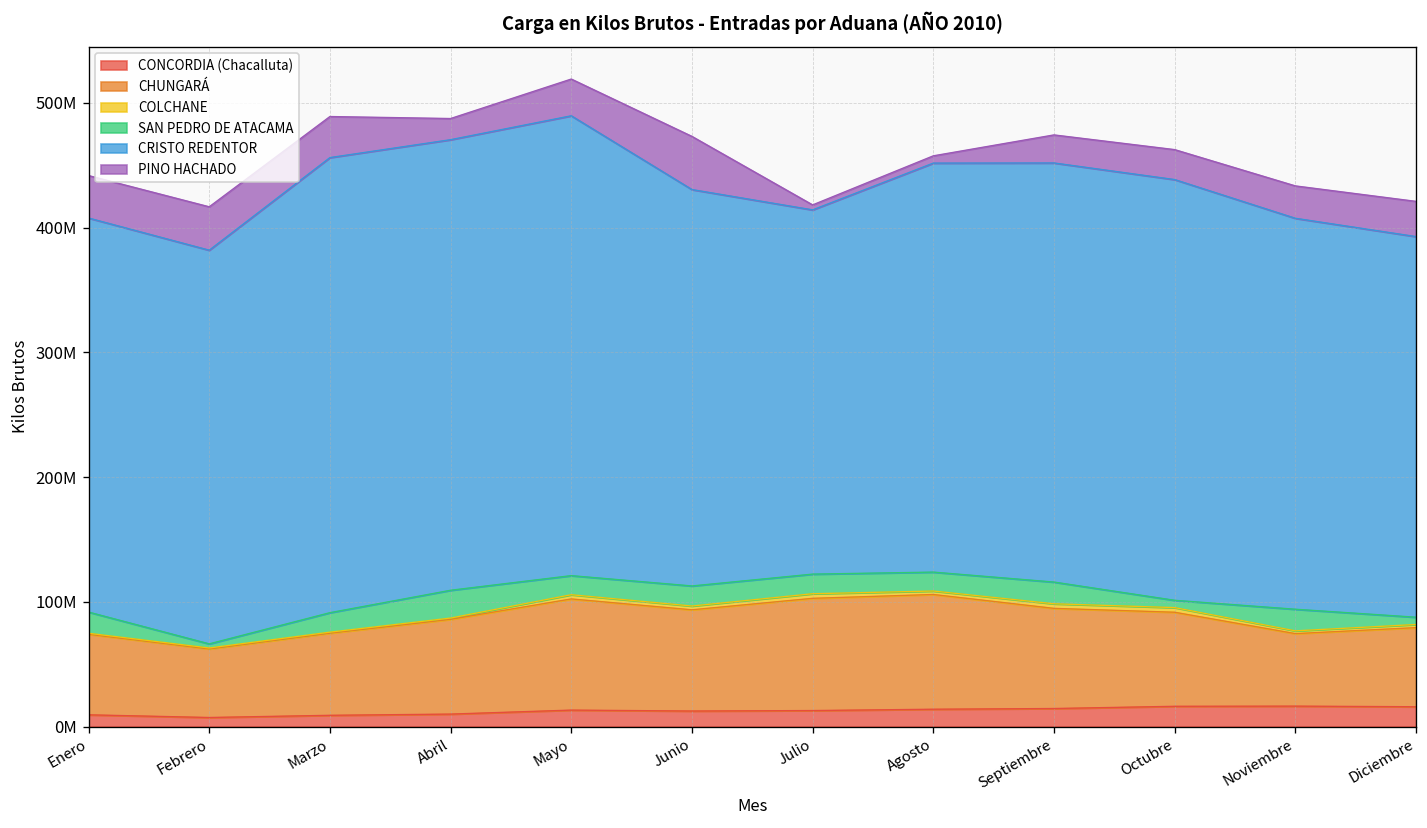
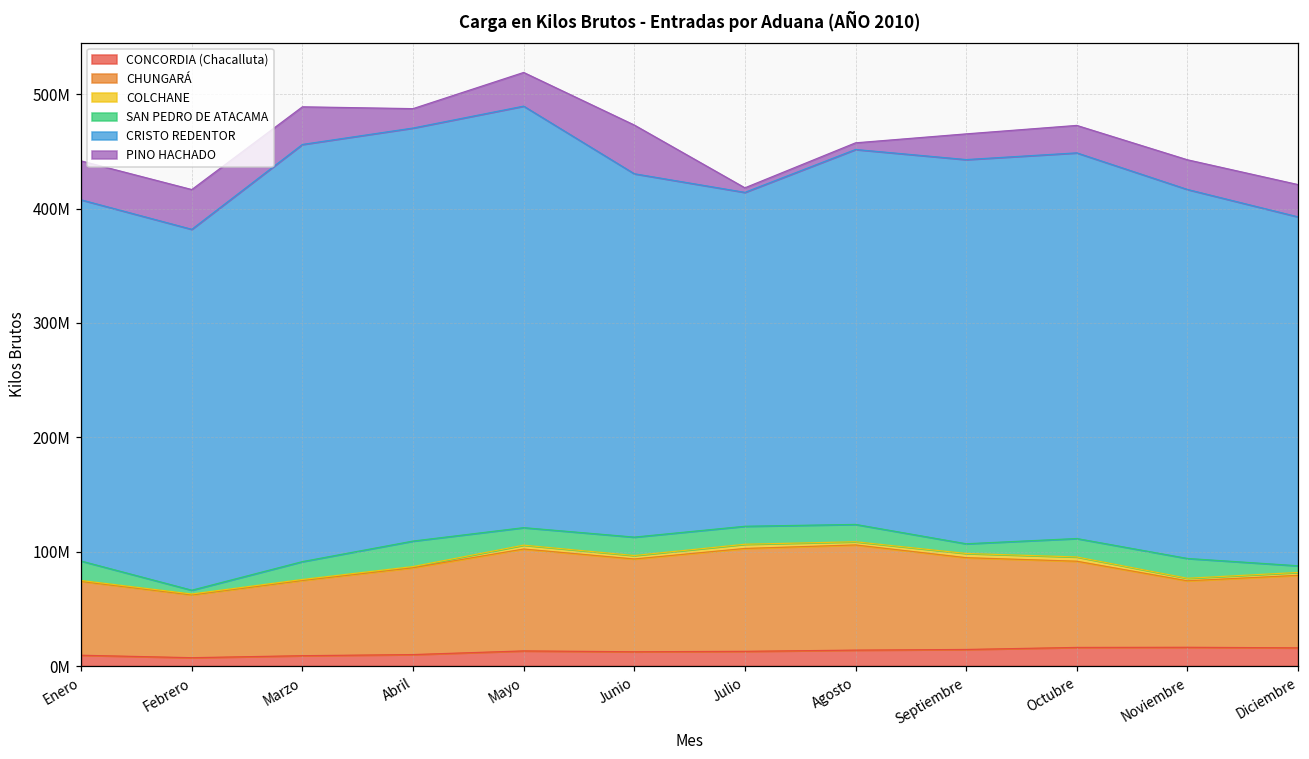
  {
    "COLCHANE": {
      "Mayo": 3000000,
      "Junio": 3000000,
      "Julio": 4000000,
      "Agosto": 3000000,
      "Septiembre": 4000000,
      "Octubre": 4000000,
      "Diciembre": 3000000
    },
    "SAN PEDRO DE ATACAMA": {
      "Enero": 17000000,
      "Febrero": 3000000,
      "Marzo": 16000000,
      "Abril": 22000000,
      "Mayo": 15000000,
      "Junio": 16000000,
      "Julio": 16000000,
      "Agosto": 15000000,
-     "Septiembre": 17000000,
-     "Octubre": 6000000,
+     "Septiembre": 8000000,
+     "Octubre": 16000000,
      "Noviembre": 17000000,
      "Diciembre": 6000000
    },
    "CRISTO REDENTOR": {
      "Enero": 316000000,
      "Febrero": 316000000,
      "Marzo": 365000000,
      "Abril": 361000000,
      "Mayo": 369000000,
      "Junio": 318000000,
      "Julio": 292000000,
      "Agosto": 328000000,
      "Septiembre": 336000000,
      "Octubre": 337000000,
-     "Noviembre": 313000000,
+     "Noviembre": 323000000,
      "Diciembre": 305000000
    },
    "PINO HACHADO": {
      "Enero": 34000000,
      "Febrero": 35000000,
      "Marzo": 33000000,
      "Abril": 17000000,
      "Mayo": 29000000,
      "Junio": 43000000,
      "Julio": 4000000,
      "Agosto": 6000000,
      "Septiembre": 22000000,
      "Octubre": 24000000,
      "Noviembre": 26000000,
      "Diciembre": 28000000
    }
  }
